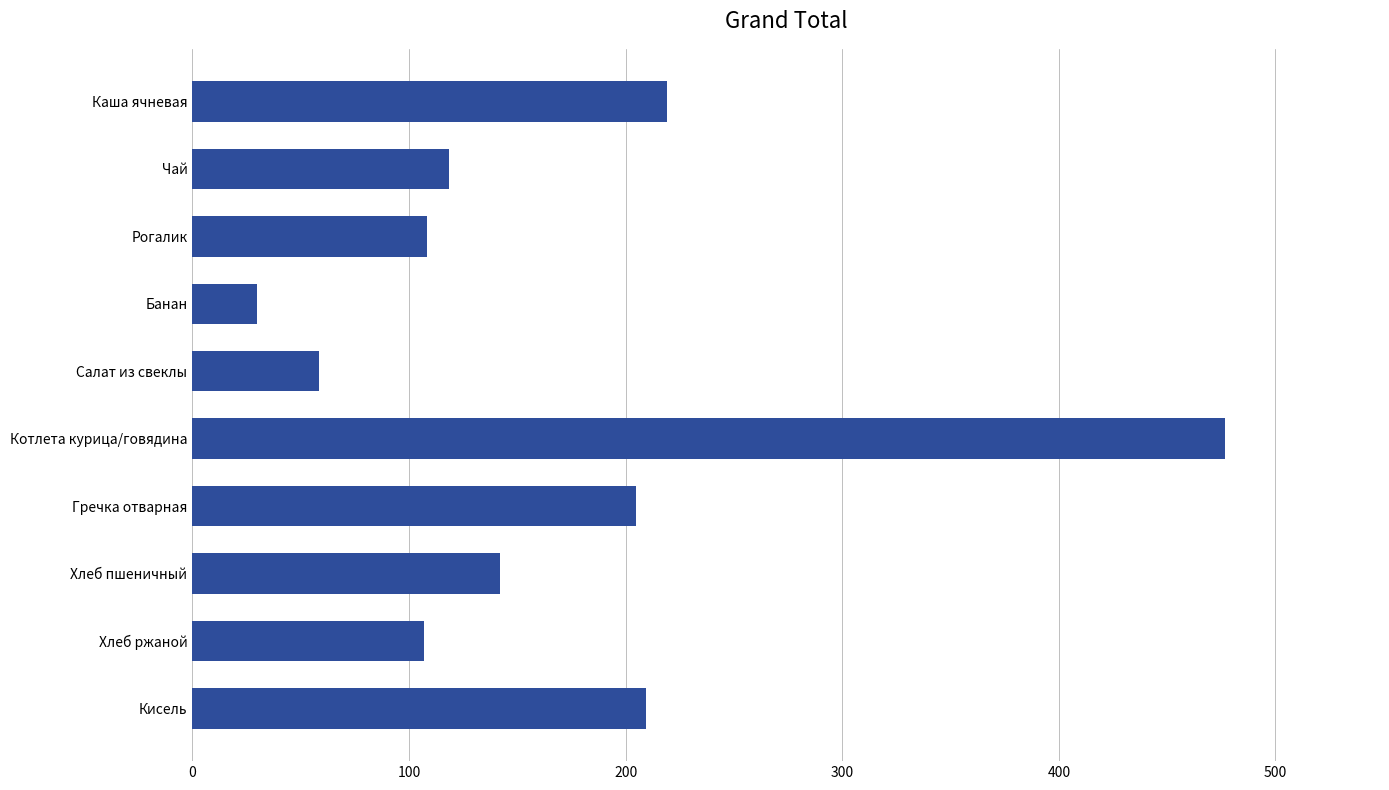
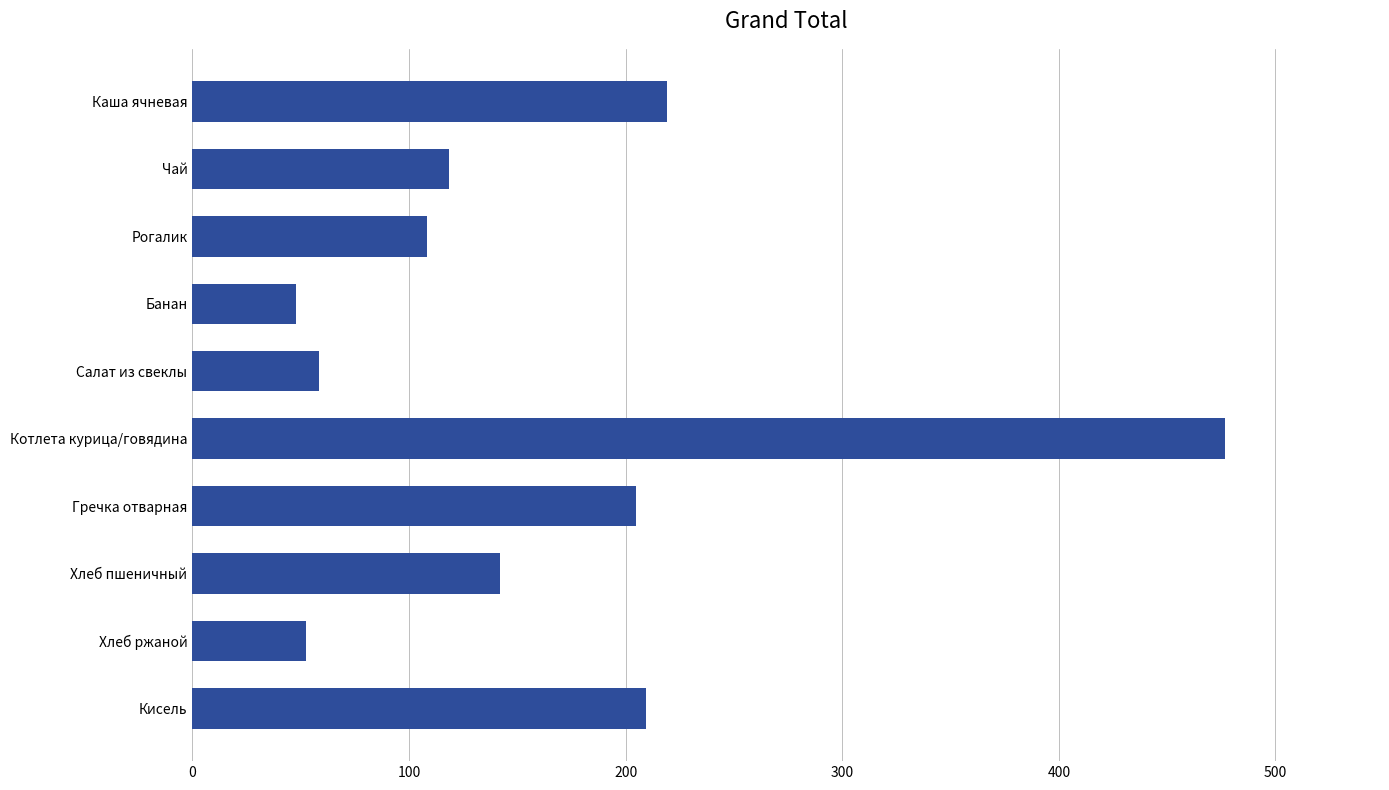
  {
    "Каша ячневая": 219,
    "Чай": 119,
    "Рогалик": 108,
-   "Банан": 30,
+   "Банан": 48,
    "Салат из свеклы": 58,
    "Котлета курица/говядина": 477,
    "Гречка отварная": 205,
    "Хлеб пшеничный": 142,
-   "Хлеб ржаной": 107,
+   "Хлеб ржаной": 52,
    "Кисель": 209
  }
